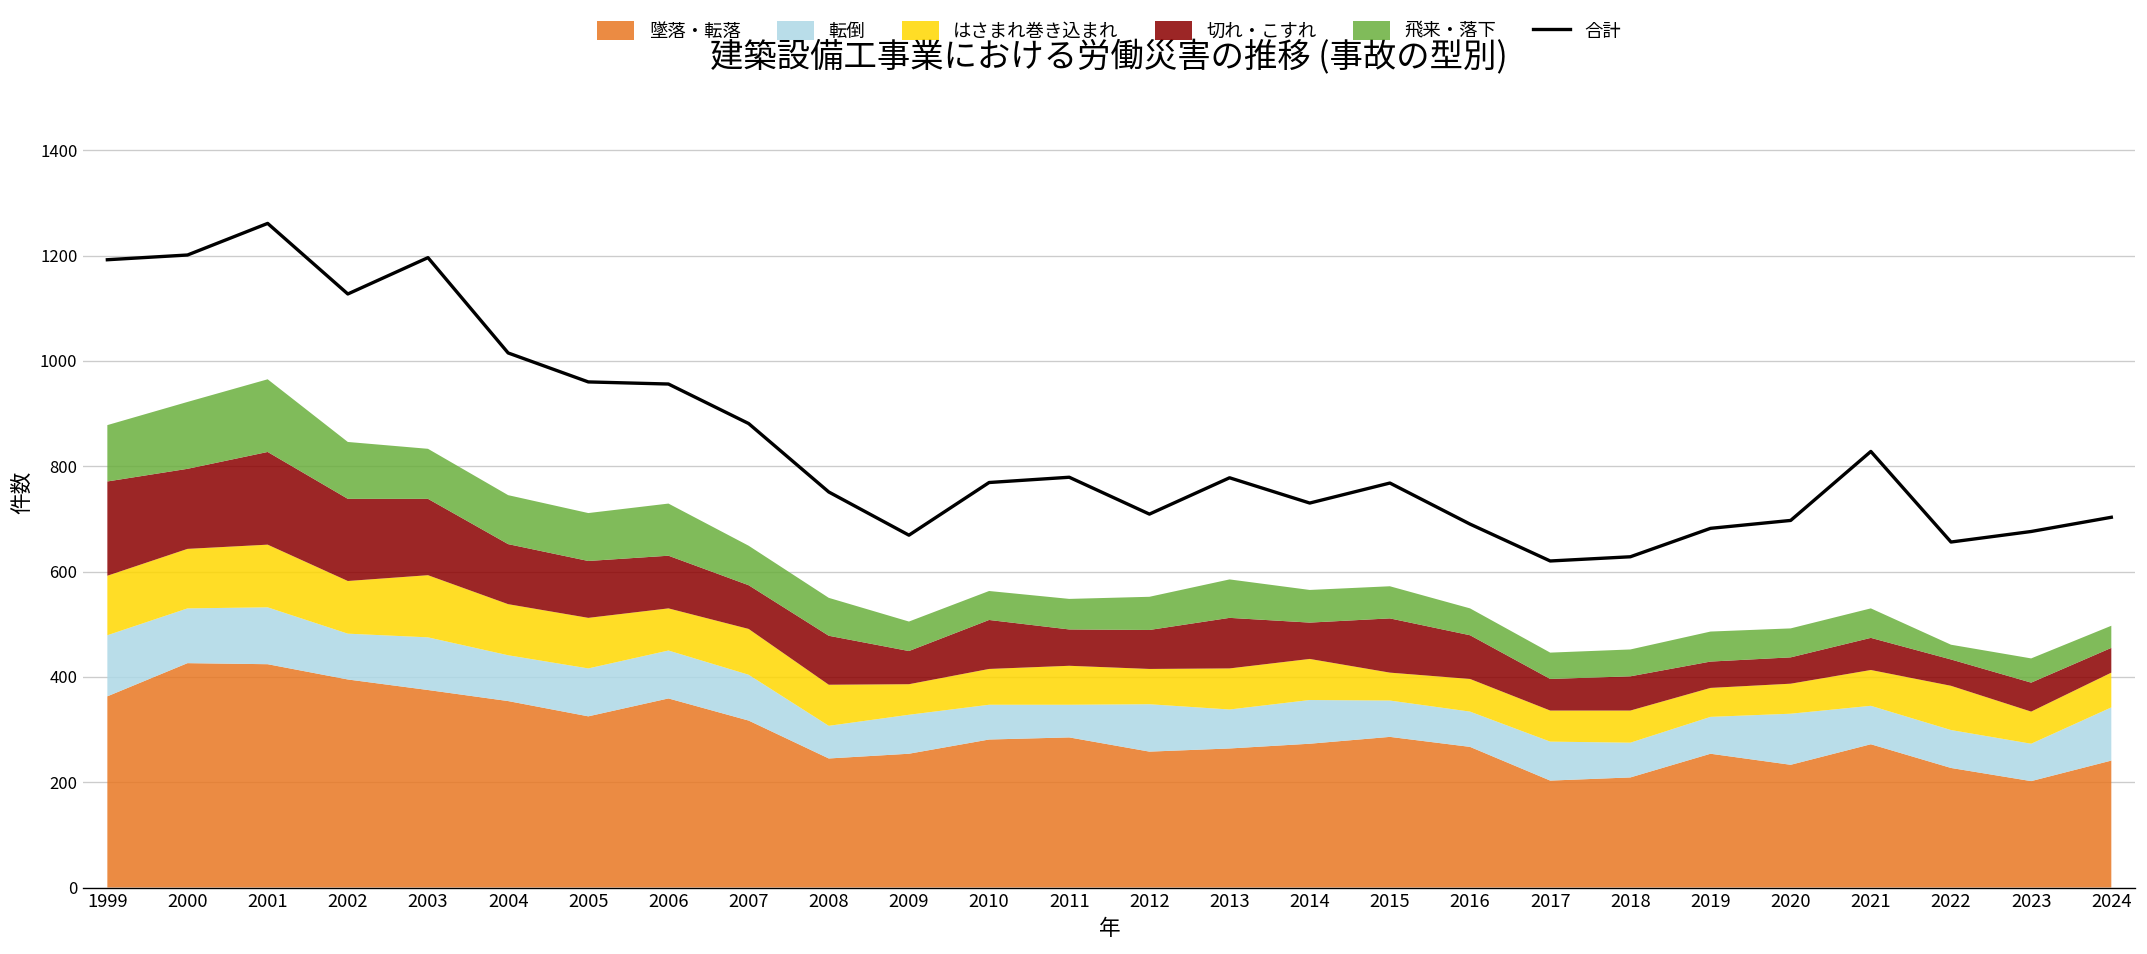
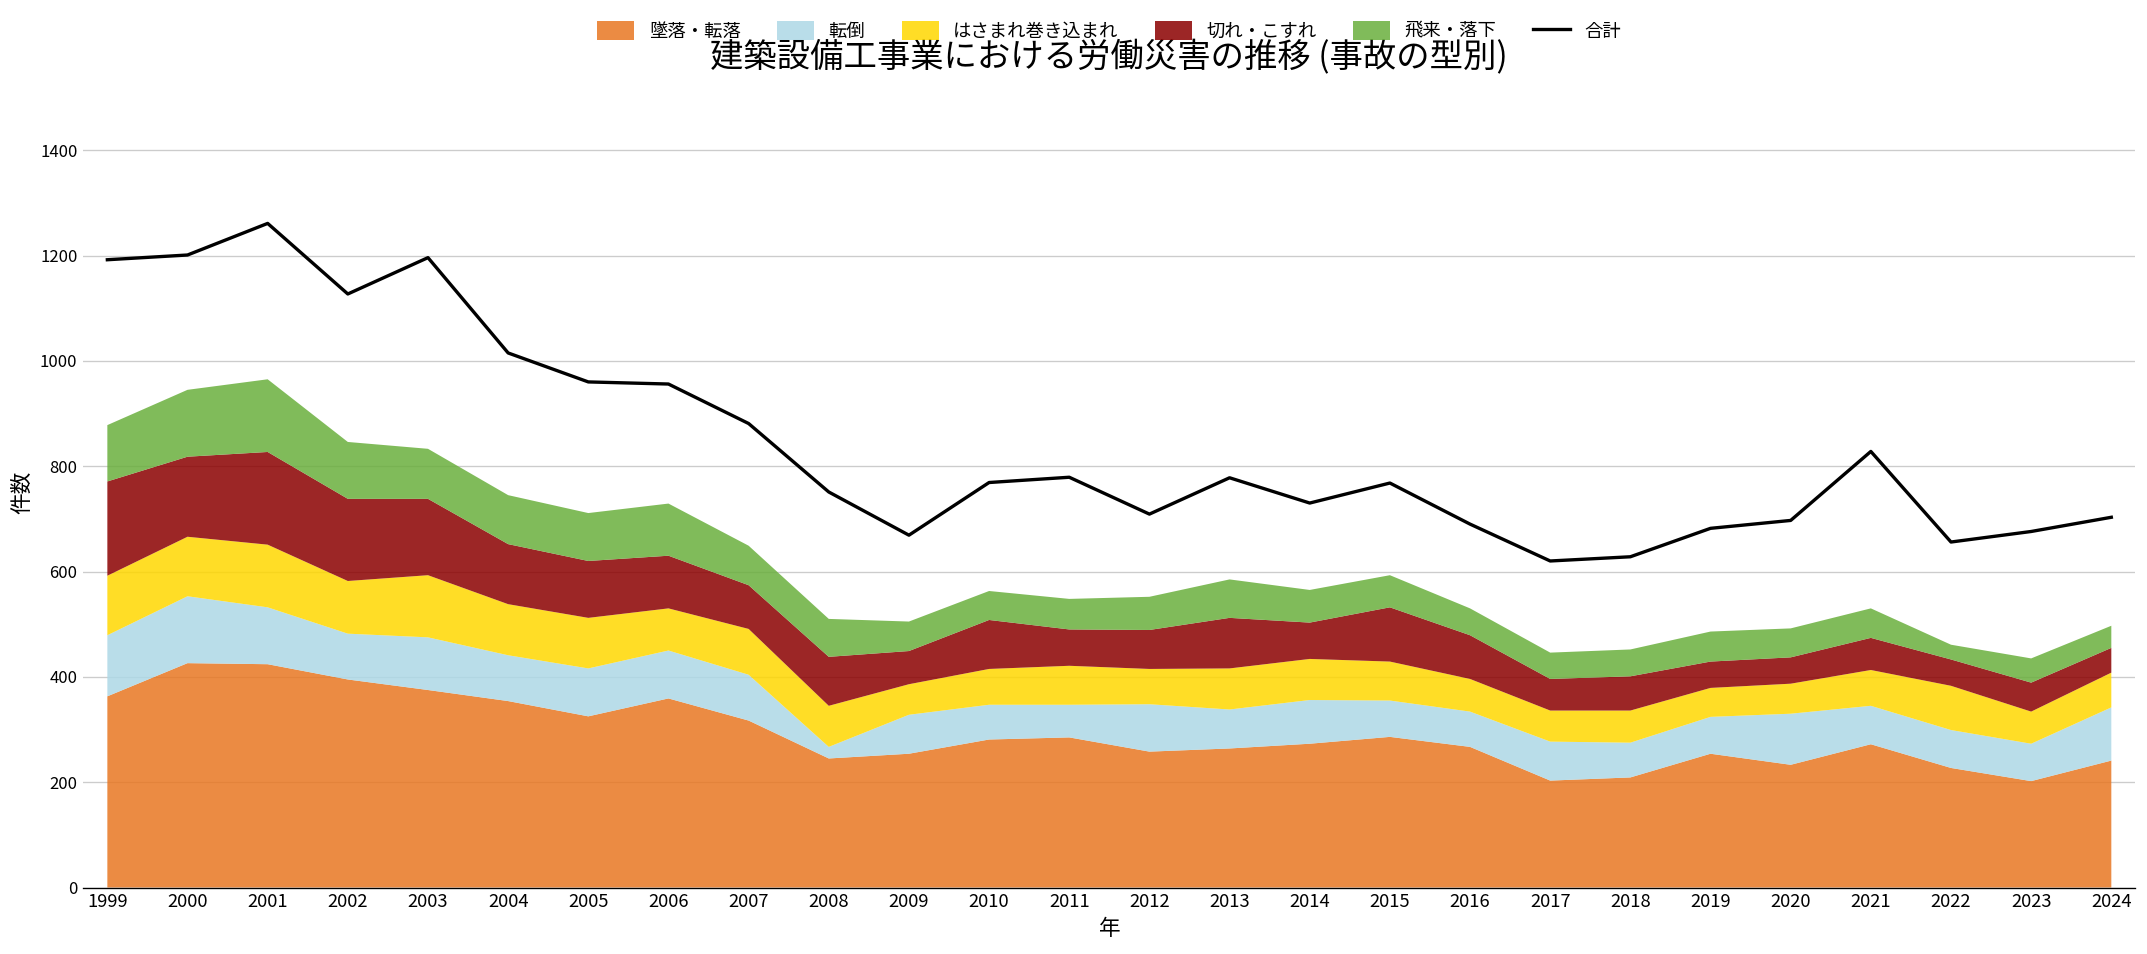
  {
    "合計": {
      "1999": 1190,
      "2000": 1200,
      "2001": 1260,
      "2002": 1130,
      "2003": 1200,
      "2004": 1020,
      "2005": 960,
      "2006": 960,
      "2007": 880,
      "2008": 750,
      "2009": 670,
      "2010": 770,
      "2011": 780,
      "2012": 710,
      "2013": 780,
      "2014": 730,
      "2015": 770,
      "2016": 690,
      "2017": 620,
      "2018": 630,
      "2019": 680,
      "2020": 700,
      "2021": 830,
      "2022": 660,
      "2023": 680,
      "2024": 700
    },
    "墜落・転落": {
      "1999": 360,
      "2000": 430,
      "2001": 420,
      "2002": 400,
      "2003": 380,
      "2004": 350,
      "2005": 330,
      "2006": 360,
      "2007": 320,
      "2008": 250,
      "2009": 250,
      "2010": 280,
      "2011": 290,
      "2012": 260,
      "2013": 260,
      "2014": 270,
      "2015": 290,
      "2016": 270,
      "2017": 200,
      "2018": 210,
      "2019": 250,
      "2020": 230,
      "2021": 270,
      "2022": 230,
      "2023": 200,
      "2024": 240
    },
    "転倒": {
      "1999": 120,
-     "2000": 100,
+     "2000": 130,
      "2001": 110,
      "2002": 90,
      "2003": 100,
      "2004": 90,
      "2005": 90,
      "2006": 90,
      "2007": 90,
-     "2008": 60,
+     "2008": 20,
      "2009": 70,
      "2010": 70,
      "2011": 60,
      "2012": 90,
      "2013": 70,
      "2014": 80,
      "2015": 70,
      "2016": 70,
      "2017": 70,
      "2018": 70,
      "2019": 70,
      "2020": 100,
      "2021": 70,
      "2022": 70,
      "2023": 70,
      "2024": 100
    },
    "はさまれ巻き込まれ": {
      "1999": 110,
      "2000": 110,
      "2001": 120,
      "2002": 100,
      "2003": 120,
      "2004": 100,
      "2005": 100,
      "2006": 80,
      "2007": 90,
      "2008": 80,
      "2009": 60,
      "2010": 70,
      "2011": 70,
      "2012": 70,
      "2013": 80,
      "2014": 80,
-     "2015": 50,
+     "2015": 70,
      "2016": 60,
      "2017": 60,
      "2018": 60,
      "2019": 60,
      "2020": 60,
      "2021": 70,
      "2022": 80,
      "2023": 60,
      "2024": 70
    },
    "切れ・こすれ": {
      "1999": 180,
      "2000": 150,
      "2001": 180,
      "2002": 160,
      "2003": 150,
      "2004": 110,
      "2005": 110,
      "2006": 100,
      "2007": 80,
      "2008": 90,
      "2009": 60,
      "2010": 90,
      "2011": 70,
      "2012": 70,
      "2013": 100,
      "2014": 70,
      "2015": 100,
      "2016": 80,
      "2017": 60,
      "2018": 70,
      "2019": 50,
      "2020": 50,
      "2021": 60,
      "2022": 50,
      "2023": 60,
      "2024": 50
    },
    "飛来・落下": {
      "1999": 110,
      "2000": 130,
      "2001": 140,
      "2002": 110,
      "2003": 100,
      "2004": 90,
      "2005": 90,
      "2006": 100,
      "2007": 80,
      "2008": 70,
      "2009": 60,
      "2010": 60,
      "2011": 60,
      "2012": 60,
      "2013": 70,
      "2014": 60,
      "2015": 60,
      "2016": 50,
      "2017": 50,
      "2018": 50,
      "2019": 60,
      "2020": 60,
      "2021": 60,
      "2022": 30,
      "2023": 50,
      "2024": 40
    }
  }
